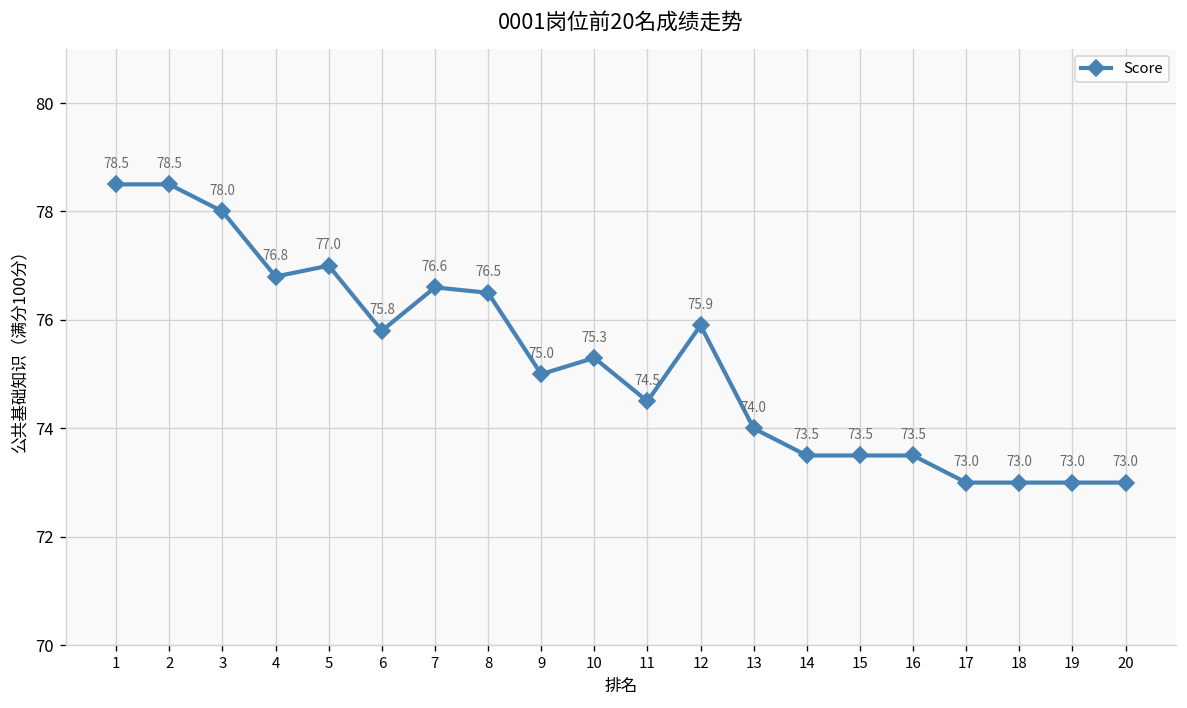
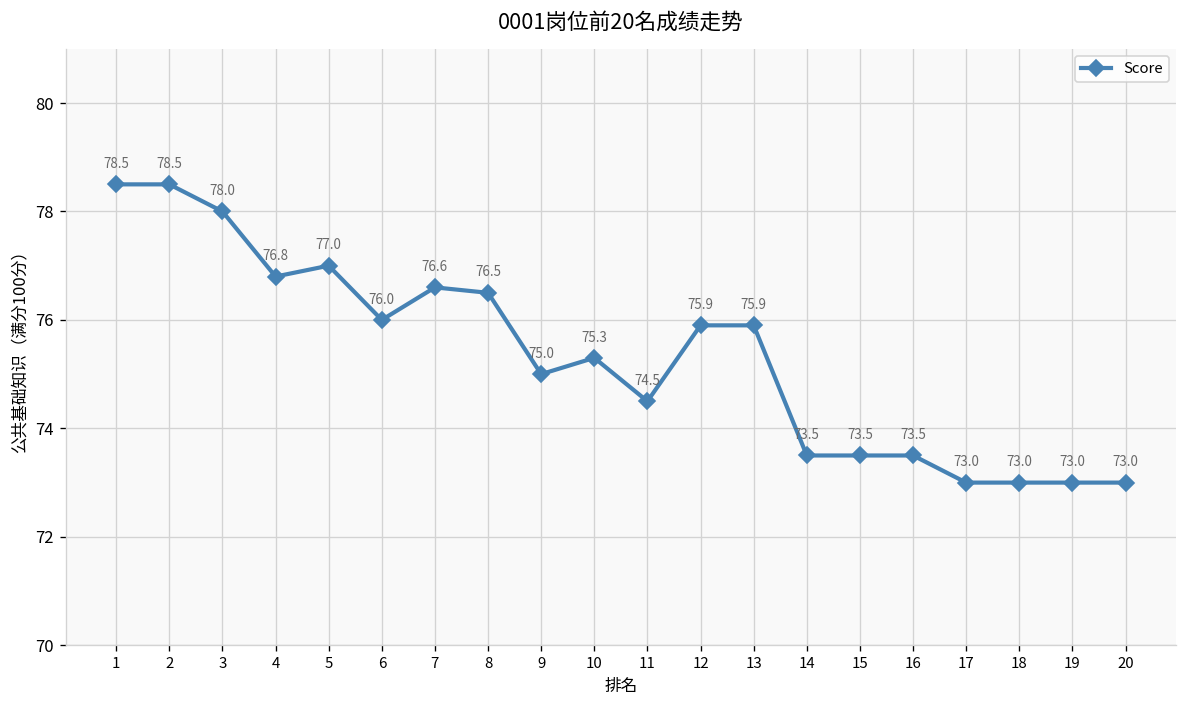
  {
    "1": 78.5,
    "2": 78.5,
    "3": 78.0,
    "4": 76.8,
    "5": 77.0,
-   "6": 75.8,
+   "6": 76.0,
    "7": 76.6,
    "8": 76.5,
    "9": 75.0,
    "10": 75.3,
    "11": 74.5,
    "12": 75.9,
-   "13": 74.0,
+   "13": 75.9,
    "14": 73.5,
    "15": 73.5,
    "16": 73.5,
    "17": 73.0,
    "18": 73.0,
    "19": 73.0,
    "20": 73.0
  }
